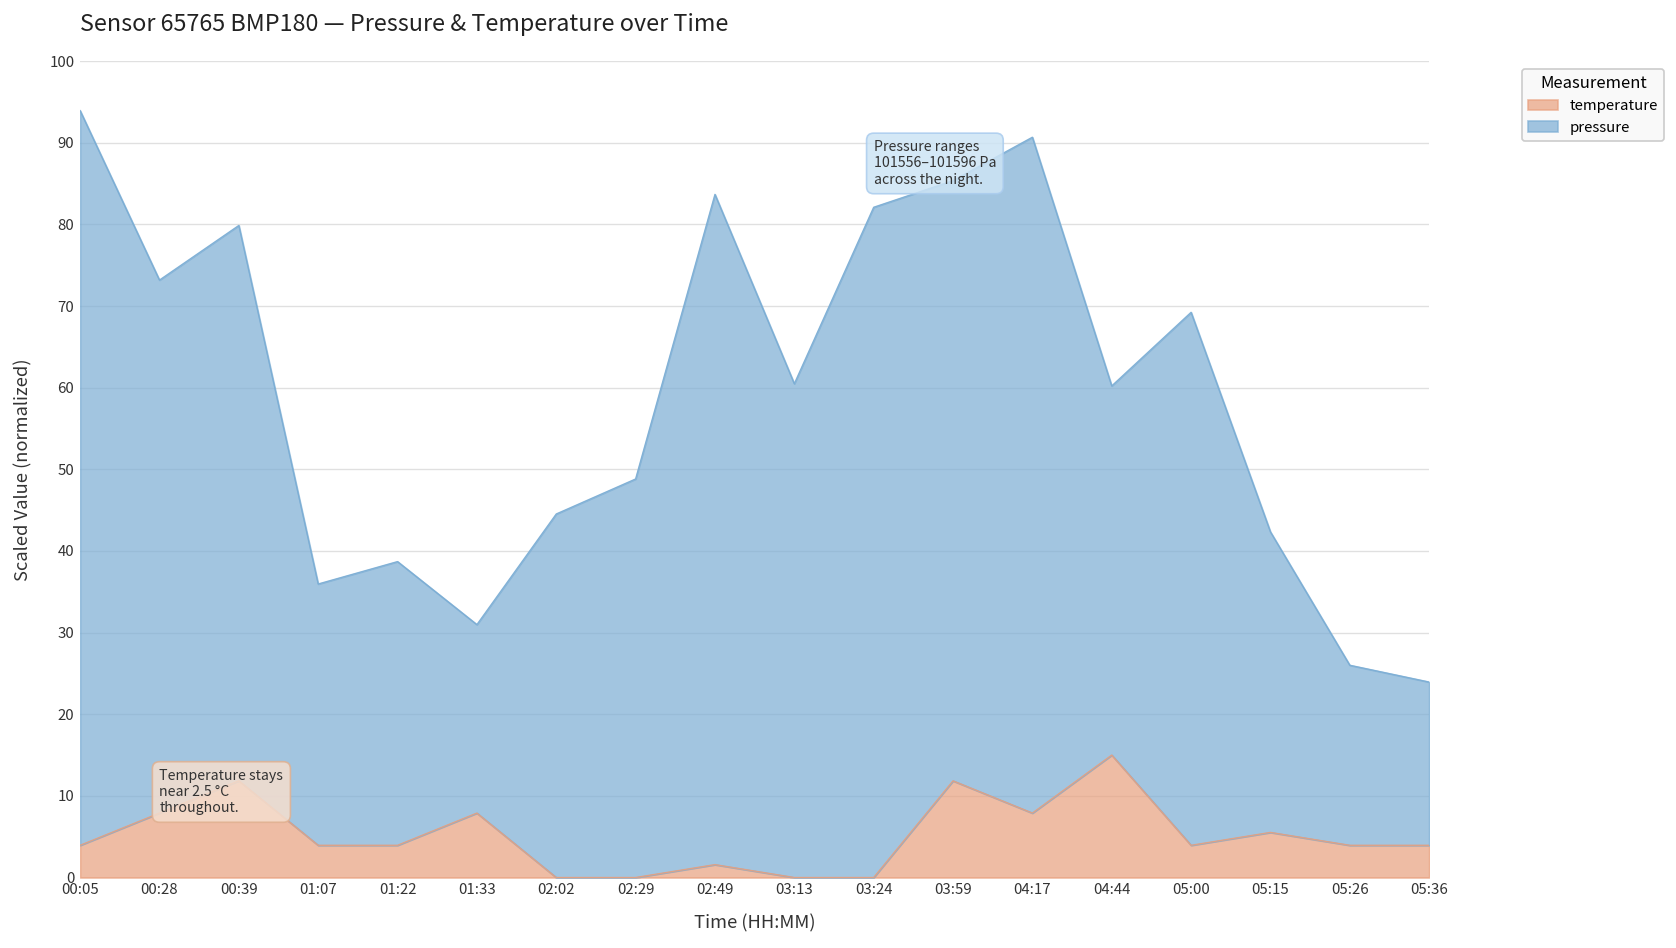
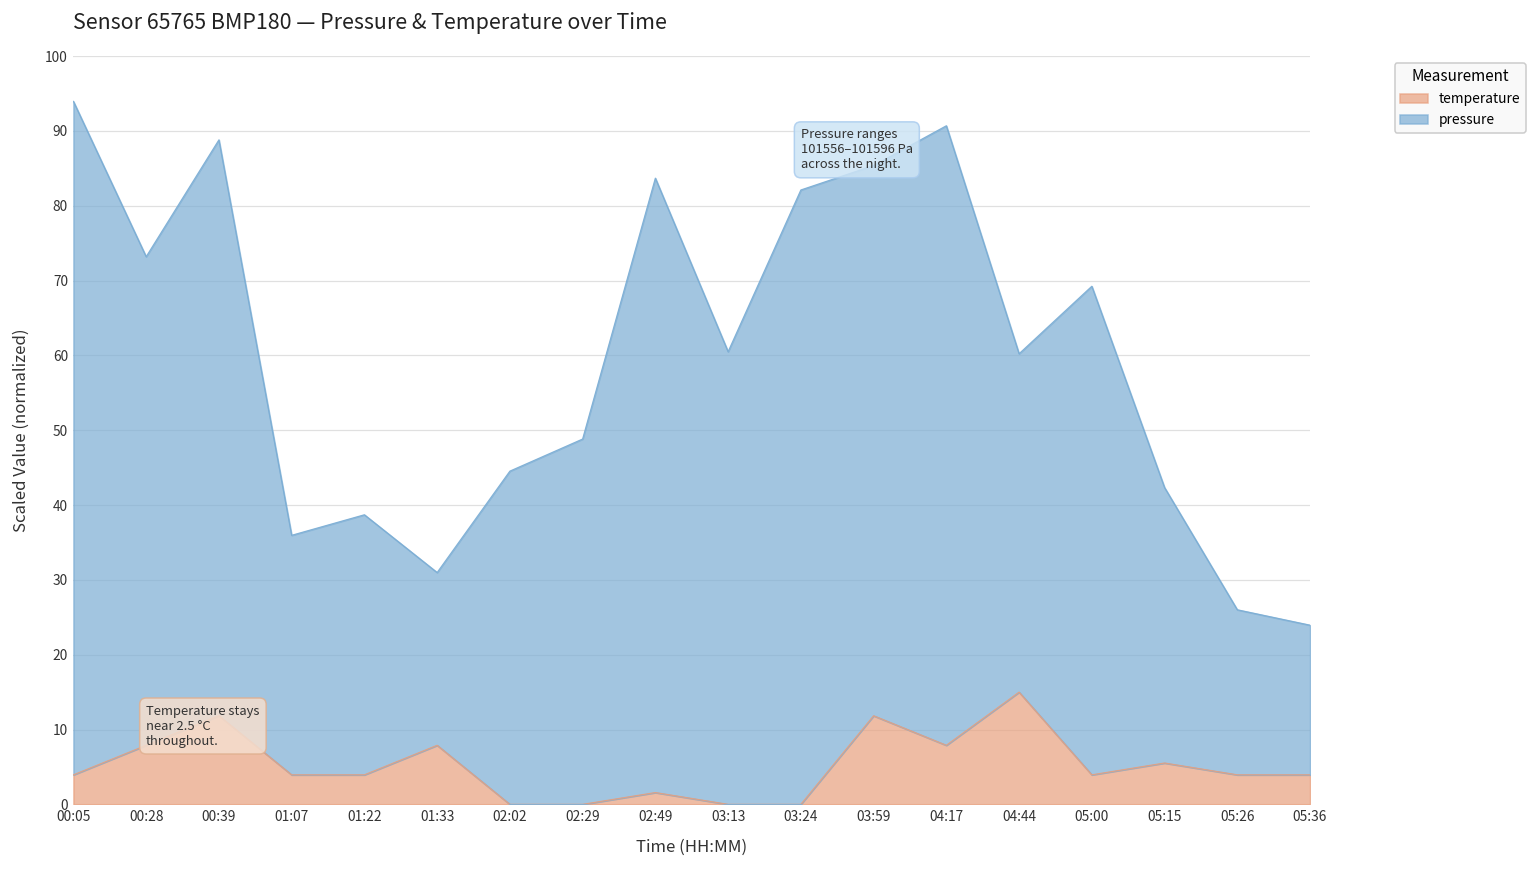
  {
    "temperature": {
      "00:05": 4,
      "01:07": 4,
      "01:22": 4,
      "01:33": 8,
      "02:02": 0,
      "02:29": 0,
      "02:49": 2,
      "03:13": 0,
      "03:24": 0,
      "03:59": 12,
      "04:17": 8,
      "04:44": 15,
      "05:00": 4,
      "05:15": 6,
      "05:26": 4,
      "05:36": 4
    },
    "pressure": {
      "00:05": 90,
      "00:28": 65,
-     "00:39": 68,
+     "00:39": 77,
      "01:07": 32,
      "01:22": 35,
      "01:33": 23,
      "02:02": 45,
      "02:29": 49,
      "02:49": 82,
      "03:13": 60,
      "03:24": 82,
      "04:17": 83,
      "04:44": 45,
      "05:00": 65,
      "05:15": 37,
      "05:26": 22,
      "05:36": 20
    }
  }
